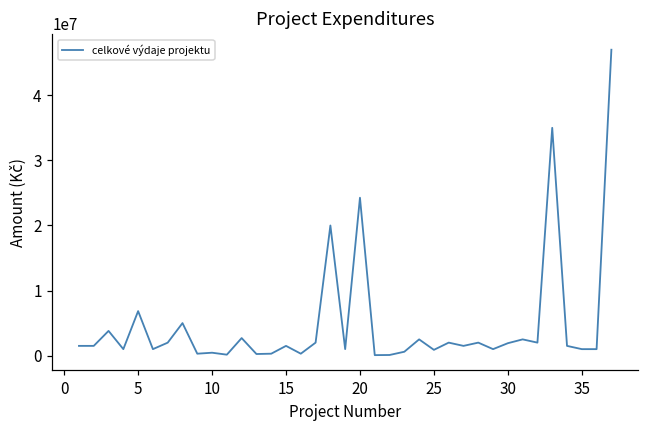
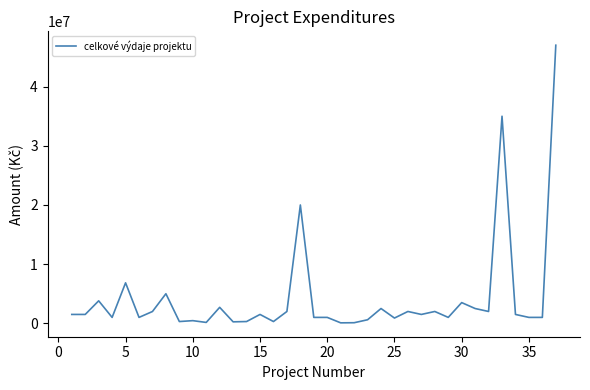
  {
    "5": 7000000,
    "10": 0,
    "15": 2000000,
-   "20": 24000000,
+   "20": 1000000,
    "25": 1000000,
-   "30": 2000000,
+   "30": 4000000,
    "35": 1000000
  }
